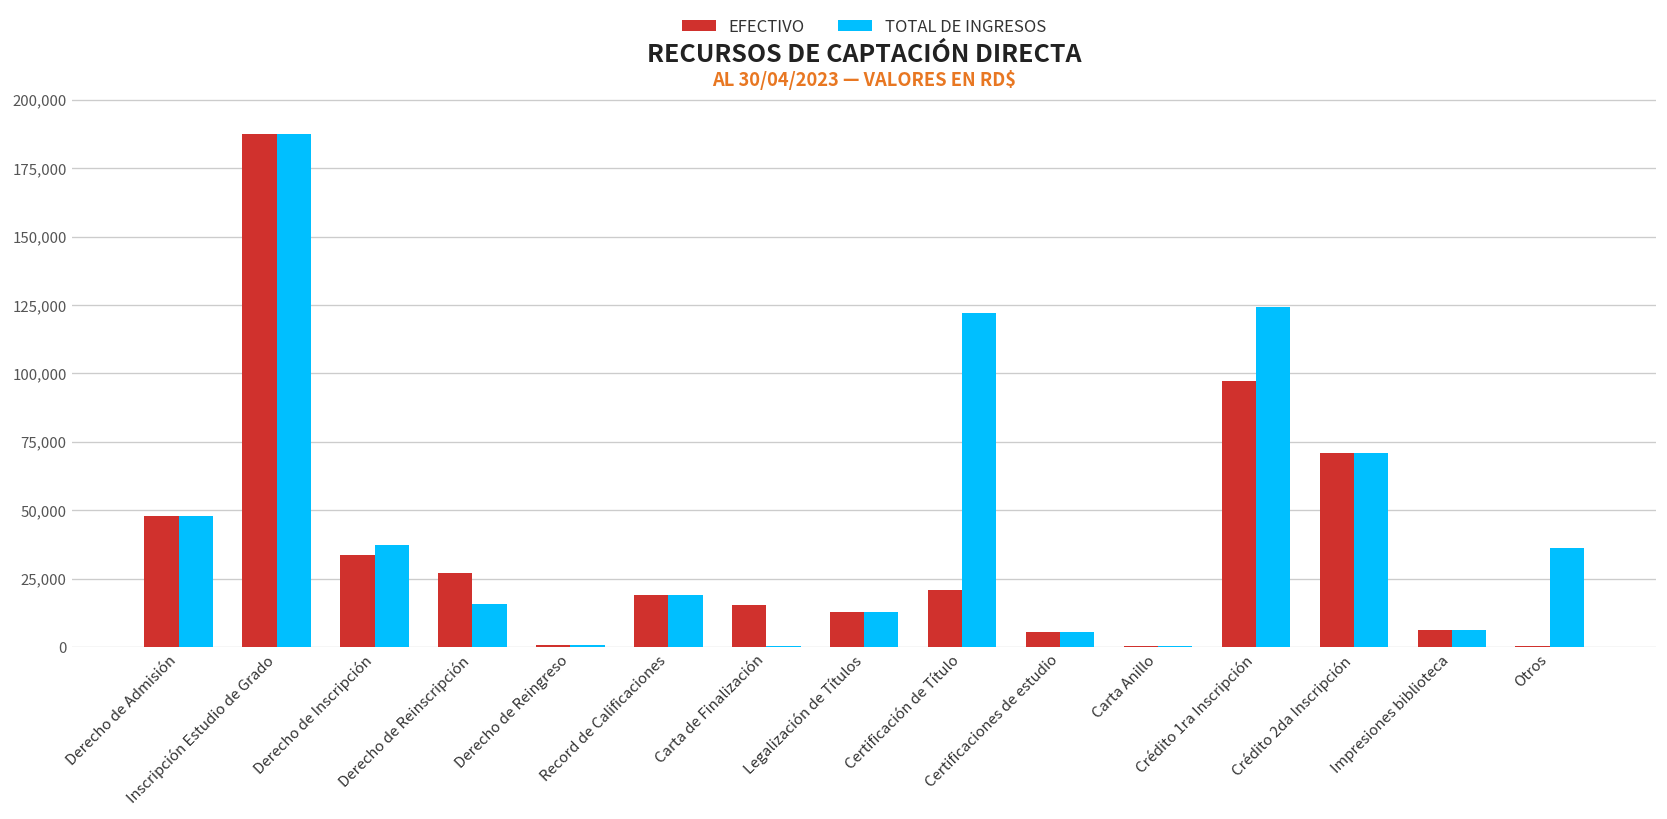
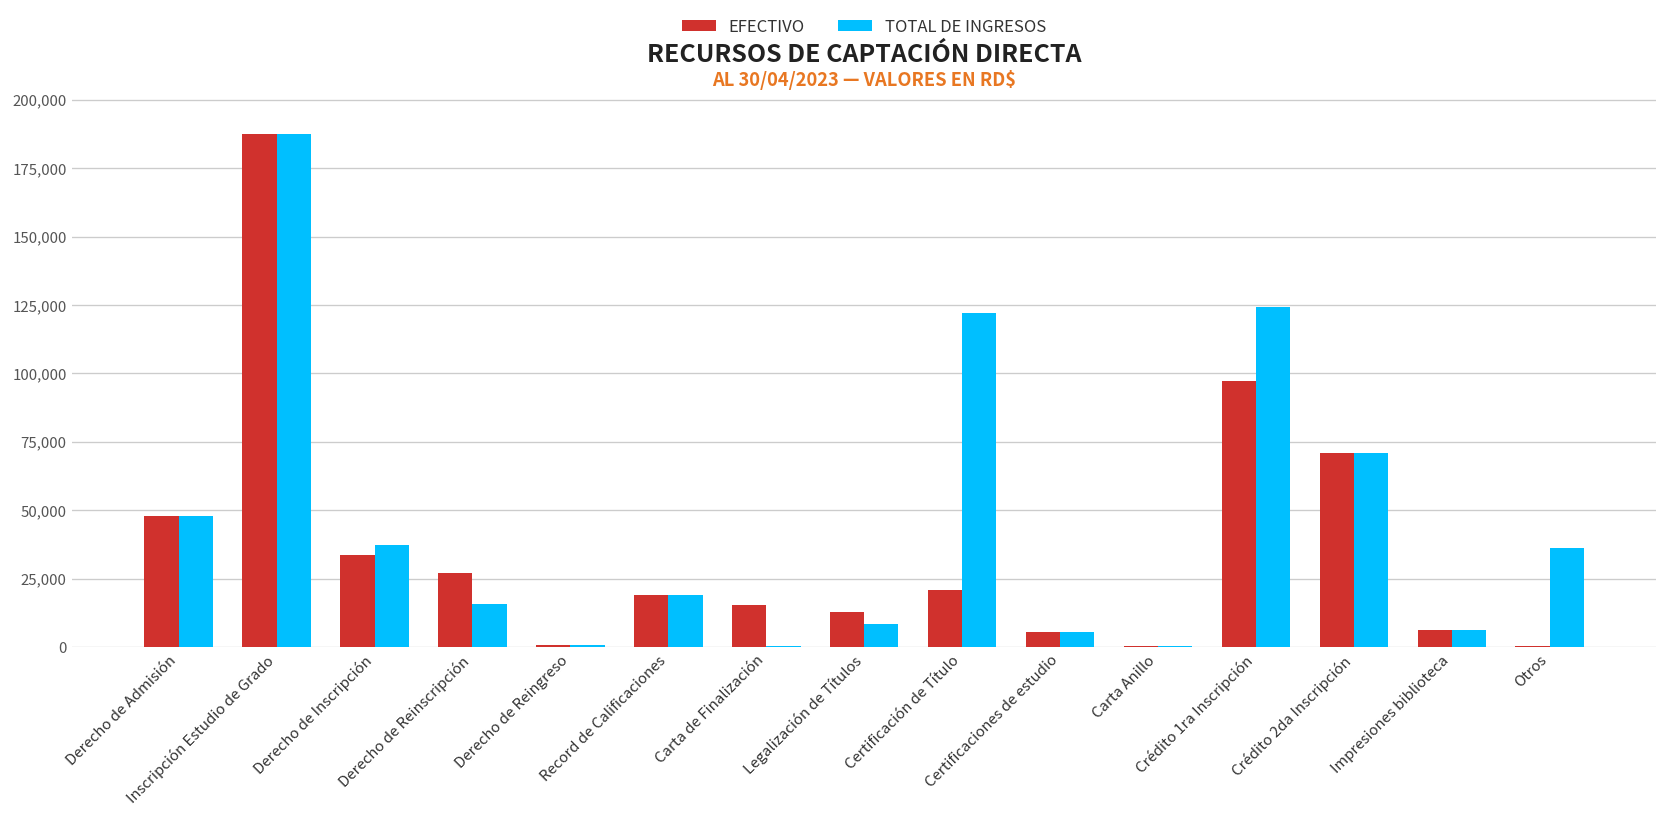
  {
    "EFECTIVO": {
      "Derecho de Admisión": "48,000",
      "Inscripción Estudio de Grado": "188,000",
      "Derecho de Inscripción": "34,000",
      "Derecho de Reinscripción": "27,000",
      "Record de Calificaciones": "19,000",
      "Carta de Finalización": "15,000",
      "Legalización de Títulos": "13,000",
      "Certificación de Título": "21,000",
      "Certificaciones de estudio": "5,000",
      "Crédito 1ra Inscripción": "97,000",
      "Crédito 2da Inscripción": "71,000",
      "Impresiones biblioteca": "6,000"
    },
    "TOTAL DE INGRESOS": {
      "Derecho de Admisión": "48,000",
      "Inscripción Estudio de Grado": "188,000",
      "Derecho de Inscripción": "37,000",
      "Derecho de Reinscripción": "16,000",
      "Record de Calificaciones": "19,000",
-     "Legalización de Títulos": "13,000",
+     "Legalización de Títulos": "8,000",
      "Certificación de Título": "122,000",
      "Certificaciones de estudio": "5,000",
      "Crédito 1ra Inscripción": "124,000",
      "Crédito 2da Inscripción": "71,000",
      "Impresiones biblioteca": "6,000",
      "Otros": "36,000"
    }
  }
